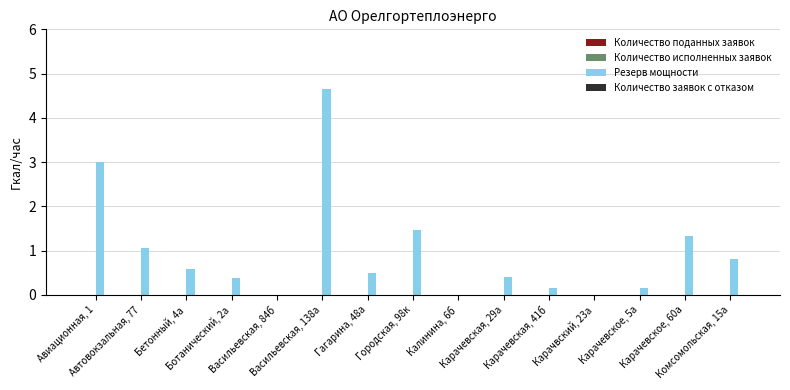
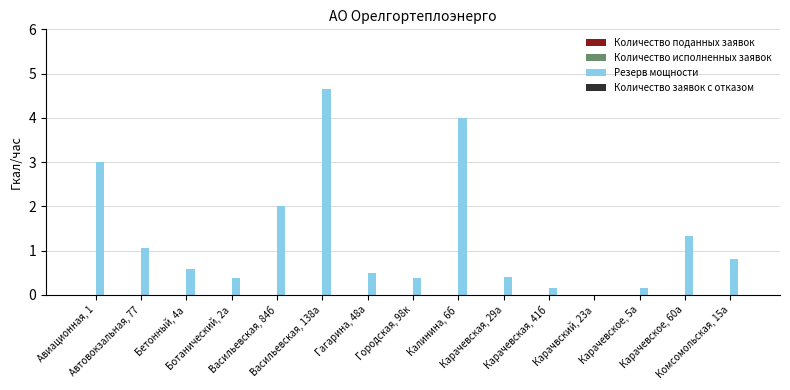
  {
    "Количество поданных заявок": {
      "Авиационная, 1": 0.0,
      "Автовокзальная, 77": 0.0,
      "Бетонный, 4а": 0.0,
      "Ботанический, 2а": 0.0,
      "Васильевская, 84б": 0.0,
      "Васильевская, 138а": 0.0,
      "Гагарина, 48а": 0.0,
      "Городская, 98к": 0.0,
      "Калинина, 6б": 0.0,
      "Карачевская, 29а": 0.0,
      "Карачевская, 41б": 0.0,
      "Карачвский, 23а": 0.0,
      "Карачевское, 5а": 0.0,
      "Карачевское, 60а": 0.0,
      "Комсомольская, 15а": 0.0
    },
    "Количество исполненных заявок": {
      "Авиационная, 1": 0.0,
      "Автовокзальная, 77": 0.0,
      "Бетонный, 4а": 0.0,
      "Ботанический, 2а": 0.0,
      "Васильевская, 84б": 0.0,
      "Васильевская, 138а": 0.0,
      "Гагарина, 48а": 0.0,
      "Городская, 98к": 0.0,
      "Калинина, 6б": 0.0,
      "Карачевская, 29а": 0.0,
      "Карачевская, 41б": 0.0,
      "Карачвский, 23а": 0.0,
      "Карачевское, 5а": 0.0,
      "Карачевское, 60а": 0.0,
      "Комсомольская, 15а": 0.0
    },
    "Резерв мощности": {
      "Авиационная, 1": 3.0,
      "Автовокзальная, 77": 1.1,
      "Бетонный, 4а": 0.6,
      "Ботанический, 2а": 0.4,
-     "Васильевская, 84б": 0,
+     "Васильевская, 84б": 2,
      "Васильевская, 138а": 4.6,
      "Гагарина, 48а": 0.5,
-     "Городская, 98к": 1.5,
-     "Калинина, 6б": 0,
+     "Городская, 98к": 0.4,
+     "Калинина, 6б": 4,
      "Карачевская, 29а": 0.4,
      "Карачевская, 41б": 0.2,
      "Карачвский, 23а": 0.0,
      "Карачевское, 5а": 0.2,
      "Карачевское, 60а": 1.3,
      "Комсомольская, 15а": 0.8
    },
    "Количество заявок с отказом": {
      "Авиационная, 1": 0.0,
      "Автовокзальная, 77": 0.0,
      "Бетонный, 4а": 0.0,
      "Ботанический, 2а": 0.0,
      "Васильевская, 84б": 0.0,
      "Васильевская, 138а": 0.0,
      "Гагарина, 48а": 0.0,
      "Городская, 98к": 0.0,
      "Калинина, 6б": 0.0,
      "Карачевская, 29а": 0.0,
      "Карачевская, 41б": 0.0,
      "Карачвский, 23а": 0.0,
      "Карачевское, 5а": 0.0,
      "Карачевское, 60а": 0.0,
      "Комсомольская, 15а": 0.0
    }
  }
